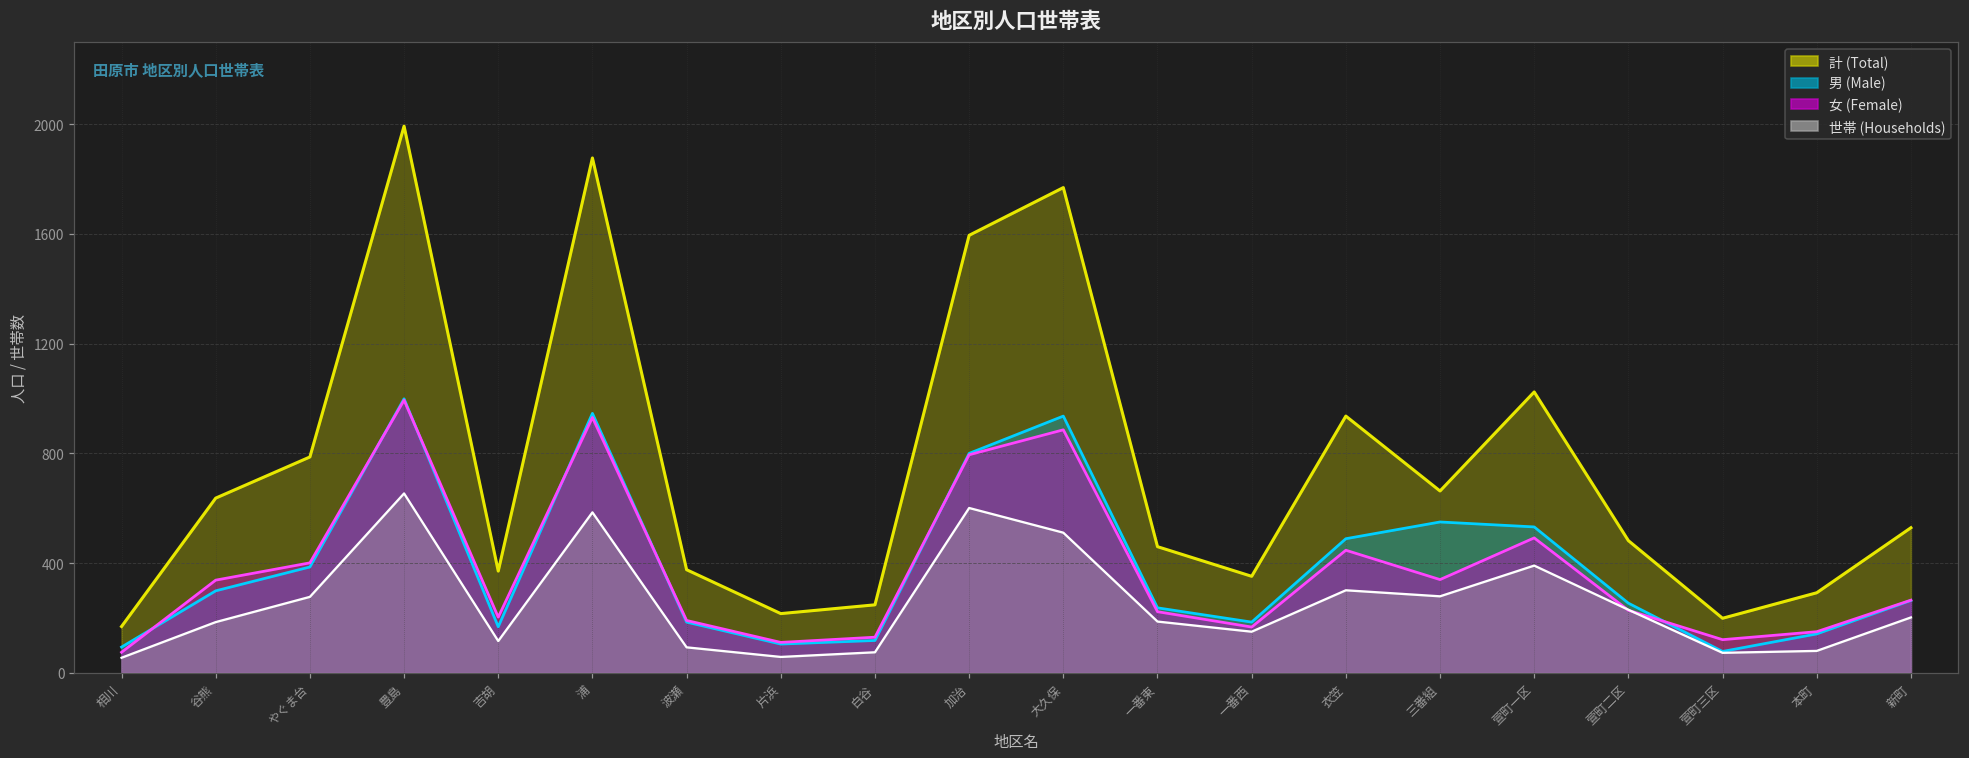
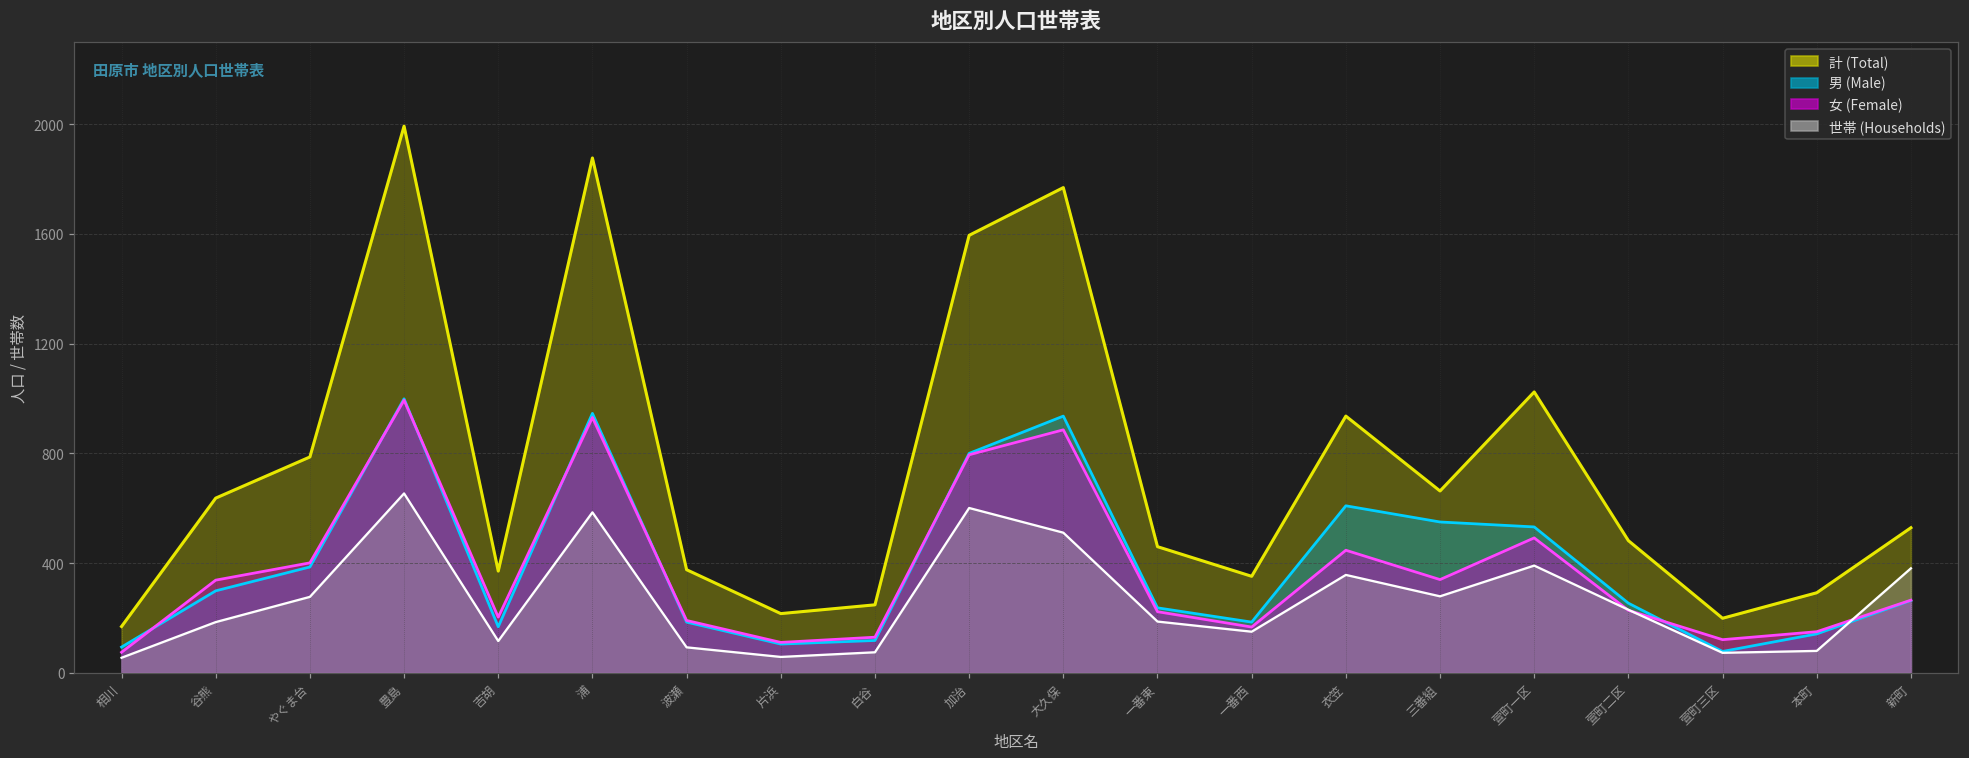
  {
    "計 (Total)": {
      "相川": 170,
      "谷熊": 640,
      "やぐま台": 790,
      "豊島": 1990,
      "吉胡": 370,
      "浦": 1880,
      "波瀬": 380,
      "片浜": 220,
      "白谷": 250,
      "加治": 1600,
      "大久保": 1770,
      "一番東": 460,
      "一番西": 350,
      "衣笠": 940,
      "三番組": 660,
      "萱町一区": 1020,
      "萱町二区": 480,
      "萱町三区": 200,
      "本町": 290,
      "新町": 530
    },
    "男 (Male)": {
      "相川": 90,
      "谷熊": 300,
      "やぐま台": 390,
      "吉胡": 170,
      "浦": 950,
      "白谷": 120,
      "大久保": 940,
      "一番東": 240,
      "一番西": 190,
-     "衣笠": 490,
+     "衣笠": 610,
      "三番組": 550,
      "萱町一区": 530,
      "萱町二区": 250
    },
    "女 (Female)": {
      "相川": 80,
      "谷熊": 340,
      "やぐま台": 400,
      "吉胡": 200,
      "浦": 930,
      "白谷": 130,
      "大久保": 890,
      "一番東": 220,
      "一番西": 170,
      "衣笠": 450,
      "三番組": 340,
      "萱町一区": 490,
      "萱町三区": 120
    },
    "世帯 (Households)": {
      "相川": 60,
      "谷熊": 190,
      "やぐま台": 280,
      "豊島": 650,
      "吉胡": 120,
      "浦": 590,
      "波瀬": 90,
      "片浜": 60,
      "白谷": 80,
      "加治": 600,
      "大久保": 510,
      "一番東": 190,
      "一番西": 150,
-     "衣笠": 300,
+     "衣笠": 360,
      "三番組": 280,
      "萱町一区": 390,
      "本町": 80,
-     "新町": 200
+     "新町": 380
    }
  }
